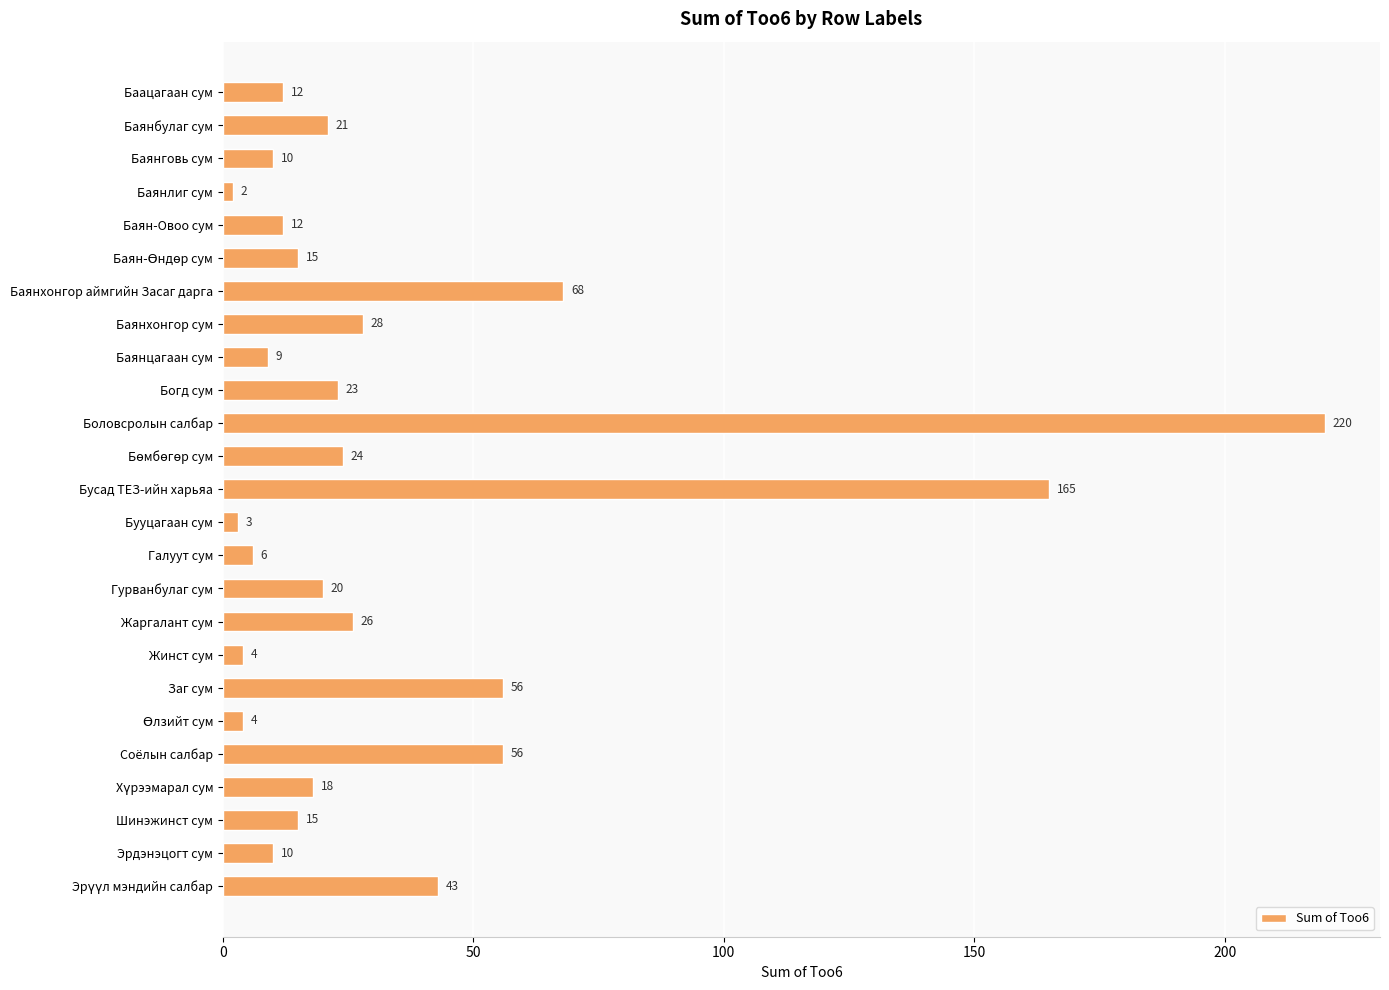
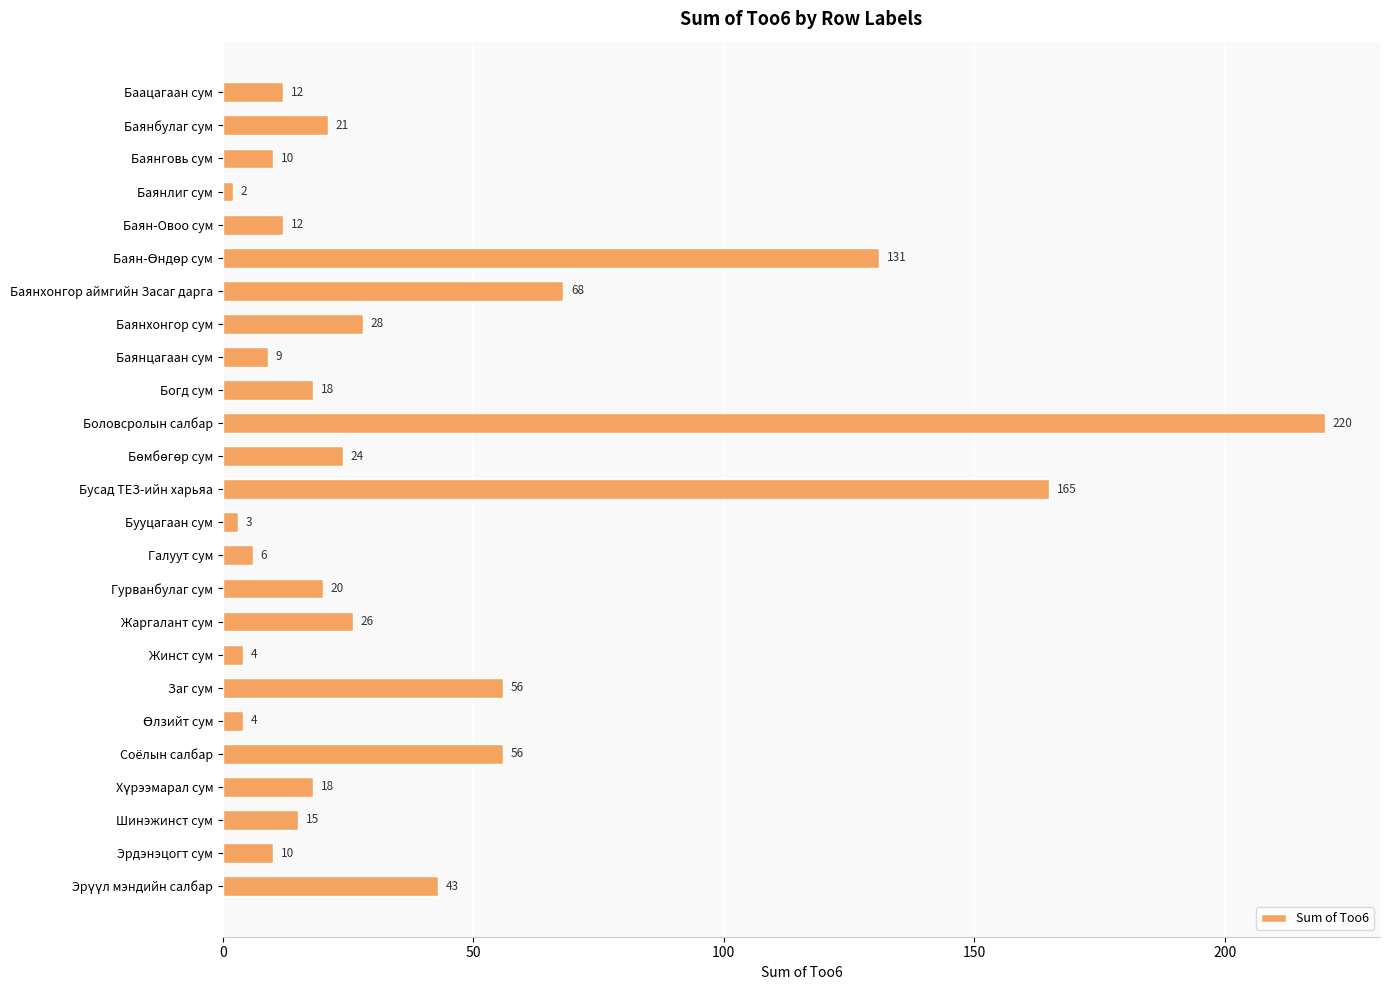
  {
    "Баацагаан сум": 12,
    "Баянбулаг сум": 21,
    "Баянговь сум": 10,
    "Баянлиг сум": 2,
    "Баян-Овоо сум": 12,
-   "Баян-Өндөр сум": 15,
+   "Баян-Өндөр сум": 131,
    "Баянхонгор аймгийн Засаг дарга": 68,
    "Баянхонгор сум": 28,
    "Баянцагаан сум": 9,
-   "Богд сум": 23,
+   "Богд сум": 18,
    "Боловсролын салбар": 220,
    "Бөмбөгөр сум": 24,
    "Бусад ТЕЗ-ийн харьяа": 165,
    "Бууцагаан сум": 3,
    "Галуут сум": 6,
    "Гурванбулаг сум": 20,
    "Жаргалант сум": 26,
    "Жинст сум": 4,
    "Заг сум": 56,
    "Өлзийт сум": 4,
    "Соёлын салбар": 56,
    "Хүрээмарал сум": 18,
    "Шинэжинст сум": 15,
    "Эрдэнэцогт сум": 10,
    "Эрүүл мэндийн салбар": 43
  }
